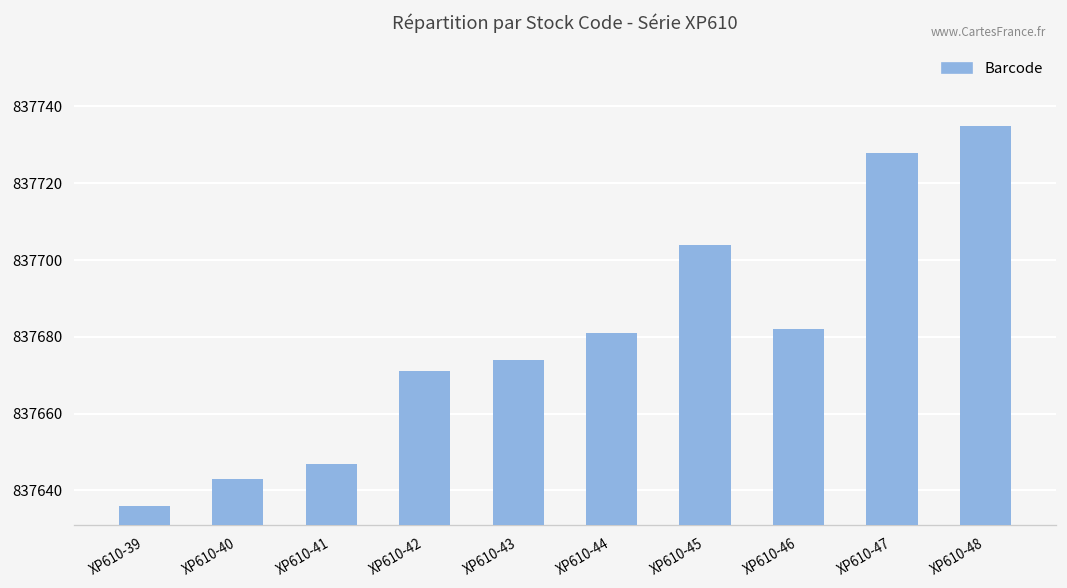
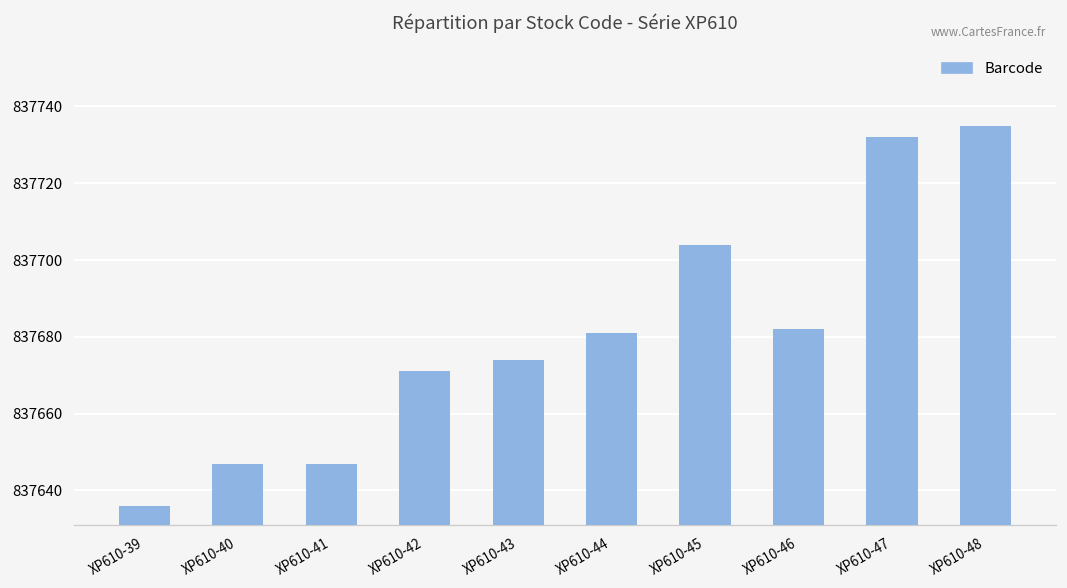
  {
    "XP610-39": 837636,
-   "XP610-40": 837643,
+   "XP610-40": 837647,
    "XP610-41": 837647,
    "XP610-42": 837671,
    "XP610-43": 837674,
    "XP610-44": 837681,
    "XP610-45": 837704,
    "XP610-46": 837682,
-   "XP610-47": 837728,
+   "XP610-47": 837732,
    "XP610-48": 837735
  }
